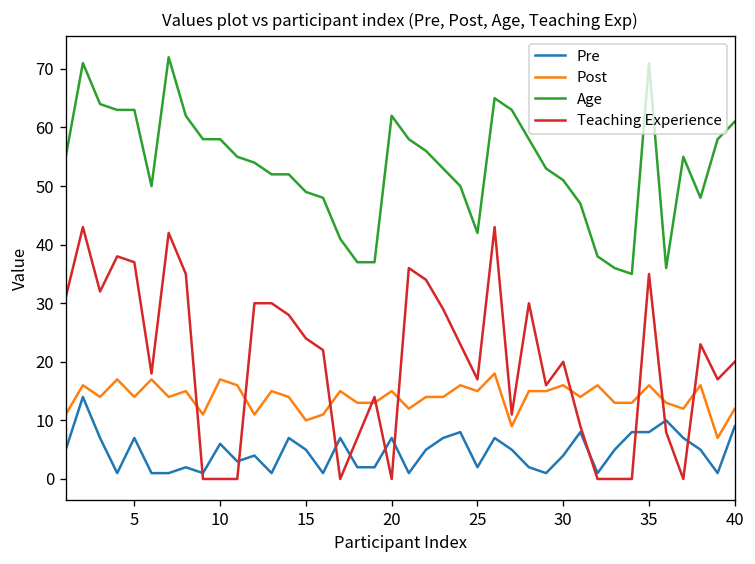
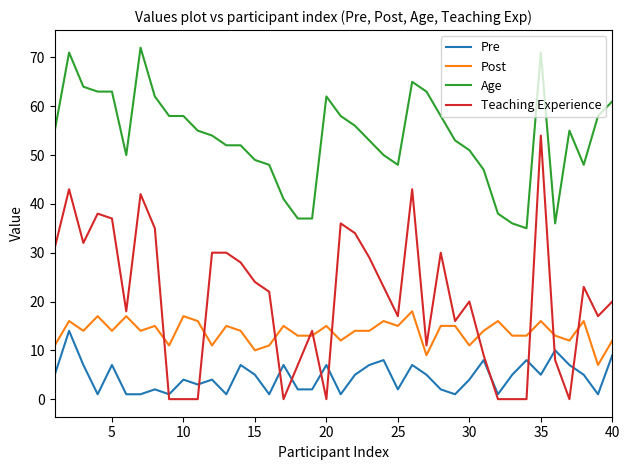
  {
    "Pre": {
      "5": 7,
-     "10": 6,
+     "10": 4,
      "15": 5,
      "20": 7,
      "25": 2,
      "30": 4,
-     "35": 8,
+     "35": 5,
      "40": 9
    },
    "Post": {
      "5": 14,
      "10": 17,
      "15": 10,
      "20": 15,
      "25": 15,
-     "30": 16,
+     "30": 11,
      "35": 16,
      "40": 12
    },
    "Age": {
      "5": 63,
      "10": 58,
      "15": 49,
      "20": 62,
-     "25": 42,
+     "25": 48,
      "30": 51,
      "40": 61
    },
    "Teaching Experience": {
      "5": 37,
      "10": 0,
      "15": 24,
      "20": 0,
      "25": 17,
      "30": 20,
-     "35": 35,
+     "35": 54,
      "40": 20
    }
  }
